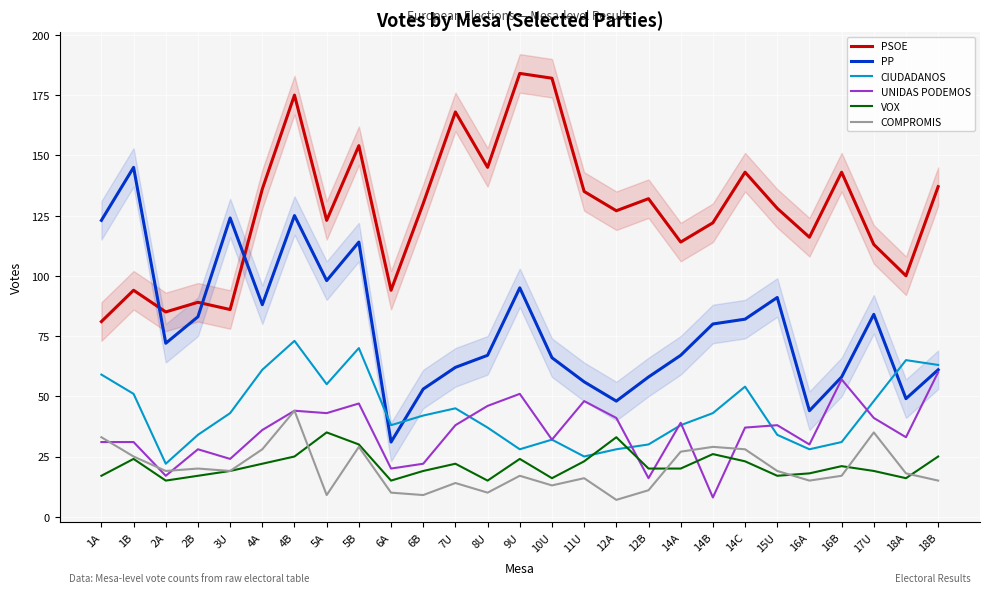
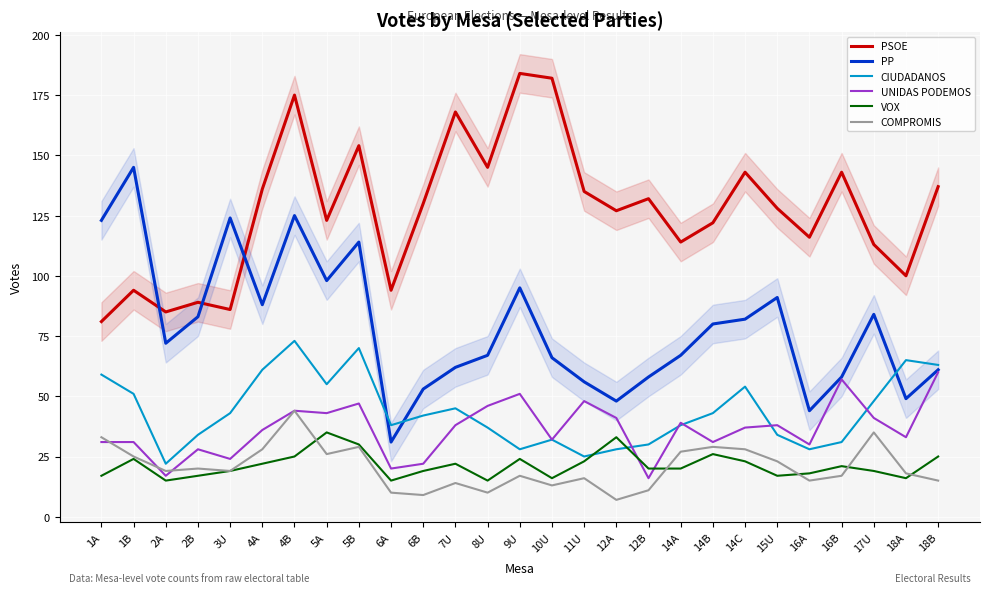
  {
    "CIUDADANOS": {
      "1A": 59,
      "1B": 51,
      "2A": 22,
      "2B": 34,
      "3U": 43,
      "4A": 61,
      "4B": 73,
      "5A": 55,
      "5B": 70,
      "6B": 42,
      "7U": 45,
      "8U": 37,
      "9U": 28,
      "11U": 25,
      "12A": 28,
      "12B": 30,
      "14B": 43,
      "14C": 54,
      "15U": 34,
      "16A": 28,
      "16B": 31,
      "17U": 48,
      "18A": 65,
      "18B": 63
    },
    "UNIDAS PODEMOS": {
      "1A": 31,
      "1B": 31,
      "2A": 17,
      "2B": 28,
      "3U": 24,
      "4A": 36,
      "5A": 43,
      "5B": 47,
      "6A": 20,
      "6B": 22,
      "7U": 38,
      "8U": 46,
      "9U": 51,
      "11U": 48,
      "12A": 41,
      "12B": 16,
-     "14B": 8,
+     "14B": 31,
      "14C": 37,
      "15U": 38,
      "16A": 30,
      "17U": 41,
      "18A": 33
    },
    "VOX": {
      "1A": 17,
      "2A": 15,
      "2B": 17,
      "4A": 22,
      "4B": 25,
      "5A": 35,
      "6A": 15,
      "6B": 19,
      "7U": 22,
      "8U": 15,
      "9U": 24,
      "10U": 16,
      "11U": 23,
      "12A": 33,
      "12B": 20,
      "14A": 20,
      "14B": 26,
      "14C": 23,
      "15U": 17,
      "16A": 18,
      "16B": 21,
      "17U": 19,
      "18A": 16,
      "18B": 25
    },
    "COMPROMIS": {
      "1A": 33,
      "2A": 19,
      "2B": 20,
      "4A": 28,
-     "5A": 9,
+     "5A": 26,
      "6A": 10,
      "6B": 9,
      "7U": 14,
      "8U": 10,
      "9U": 17,
      "10U": 13,
      "11U": 16,
      "12A": 7,
      "12B": 11,
      "14A": 27,
      "14B": 29,
      "14C": 28,
-     "15U": 19,
+     "15U": 23,
      "16A": 15,
      "16B": 17,
      "17U": 35,
      "18A": 18,
      "18B": 15
    }
  }
